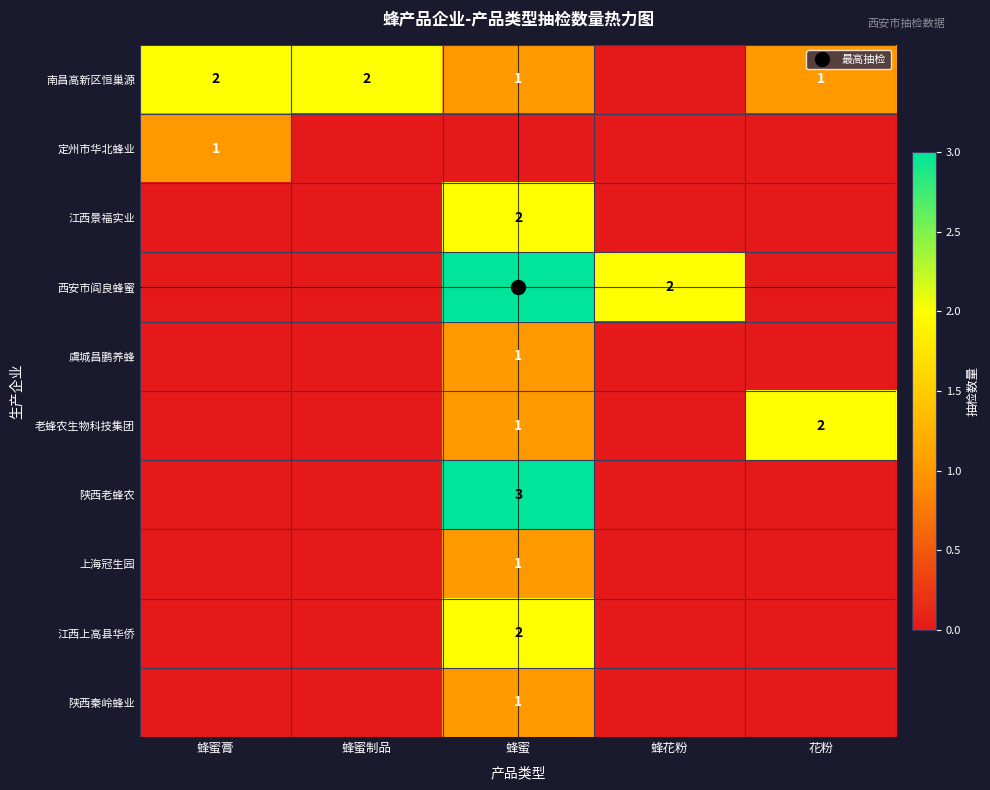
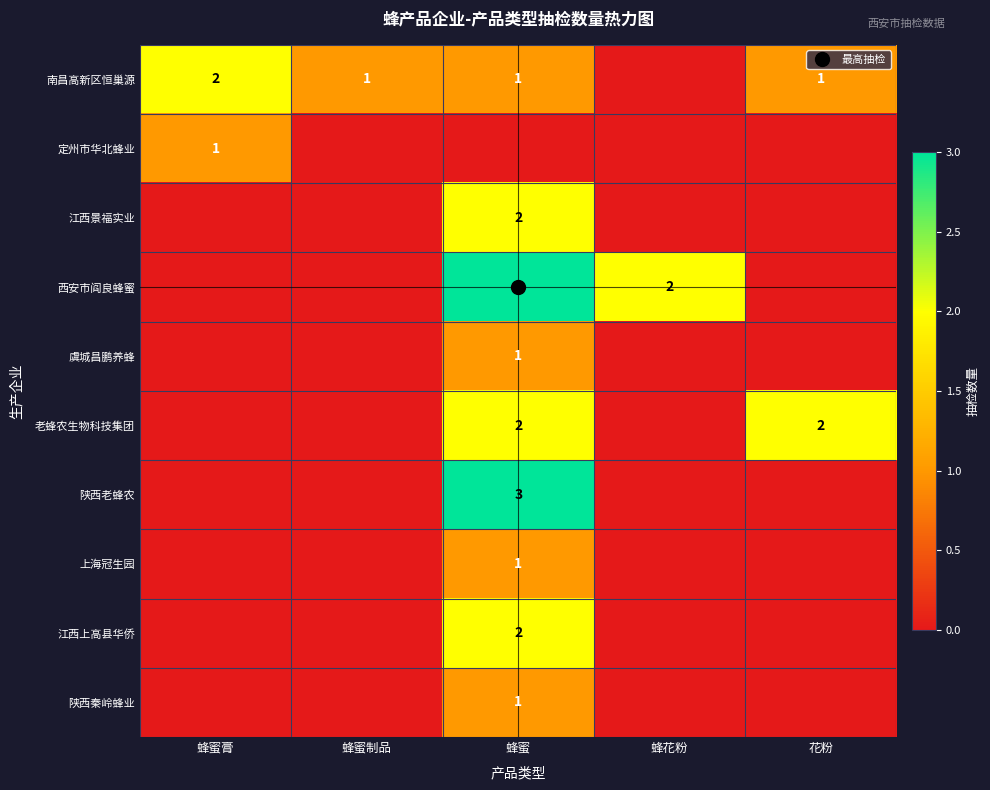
  {
    "南昌高新区恒巢源": {
      "蜂蜜膏": 2,
-     "蜂蜜制品": 2,
+     "蜂蜜制品": 1,
      "蜂蜜": 1,
      "花粉": 1
    },
    "定州市华北蜂业": {
      "蜂蜜膏": 1
    },
    "江西景福实业": {
      "蜂蜜": 2
    },
    "西安市阎良蜂蜜": {
      "蜂花粉": 2
    },
    "虞城昌鹏养蜂": {
      "蜂蜜": 1
    },
    "老蜂农生物科技集团": {
-     "蜂蜜": 1,
+     "蜂蜜": 2,
      "花粉": 2
    },
    "陕西老蜂农": {
      "蜂蜜": 3
    },
    "上海冠生园": {
      "蜂蜜": 1
    },
    "江西上高县华侨": {
      "蜂蜜": 2
    },
    "陕西秦岭蜂业": {
      "蜂蜜": 1
    }
  }
